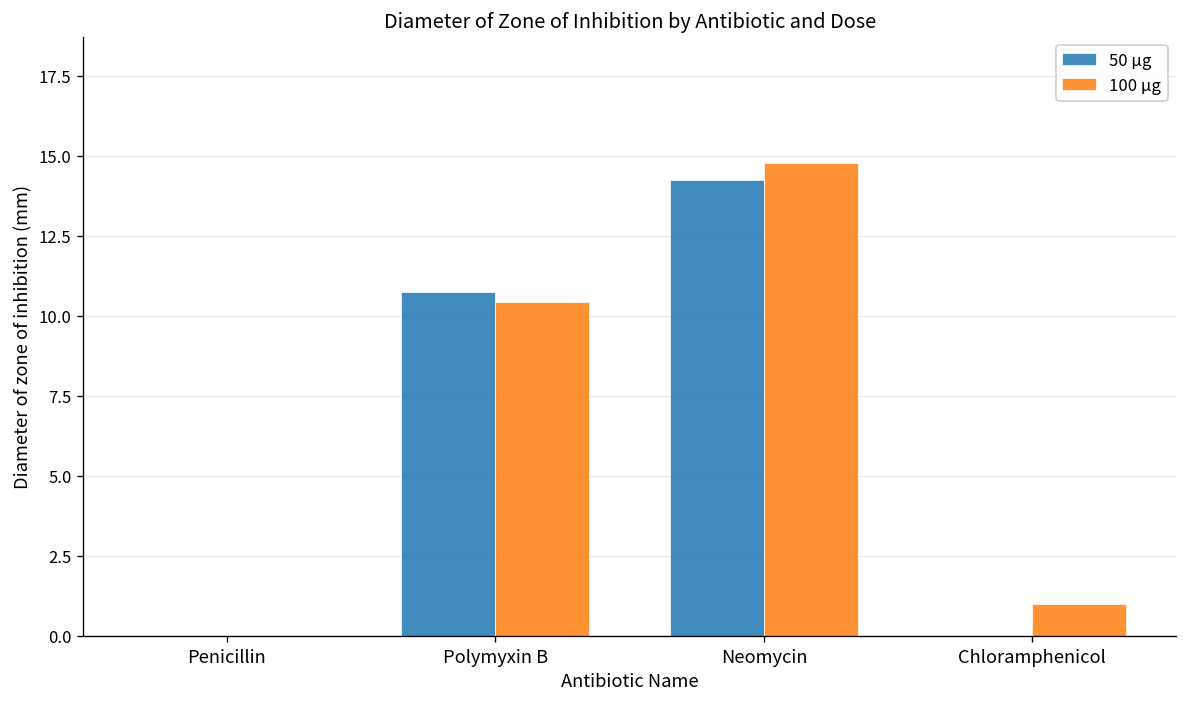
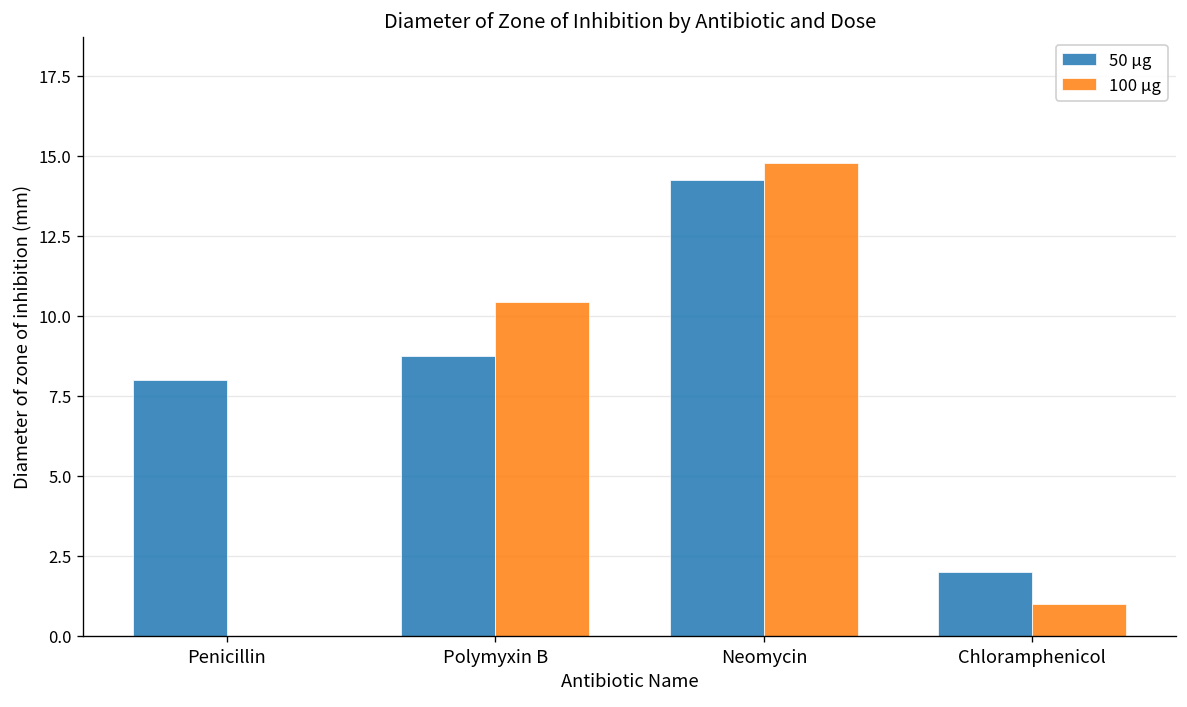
  {
    "50 µg": {
-     "Penicillin": 0,
-     "Polymyxin B": 10.8,
+     "Penicillin": 8,
+     "Polymyxin B": 8.7,
      "Neomycin": 14.2,
-     "Chloramphenicol": 0
+     "Chloramphenicol": 2
    },
    "100 µg": {
      "Penicillin": 0.0,
      "Polymyxin B": 10.4,
      "Neomycin": 14.8,
      "Chloramphenicol": 1.0
    }
  }
